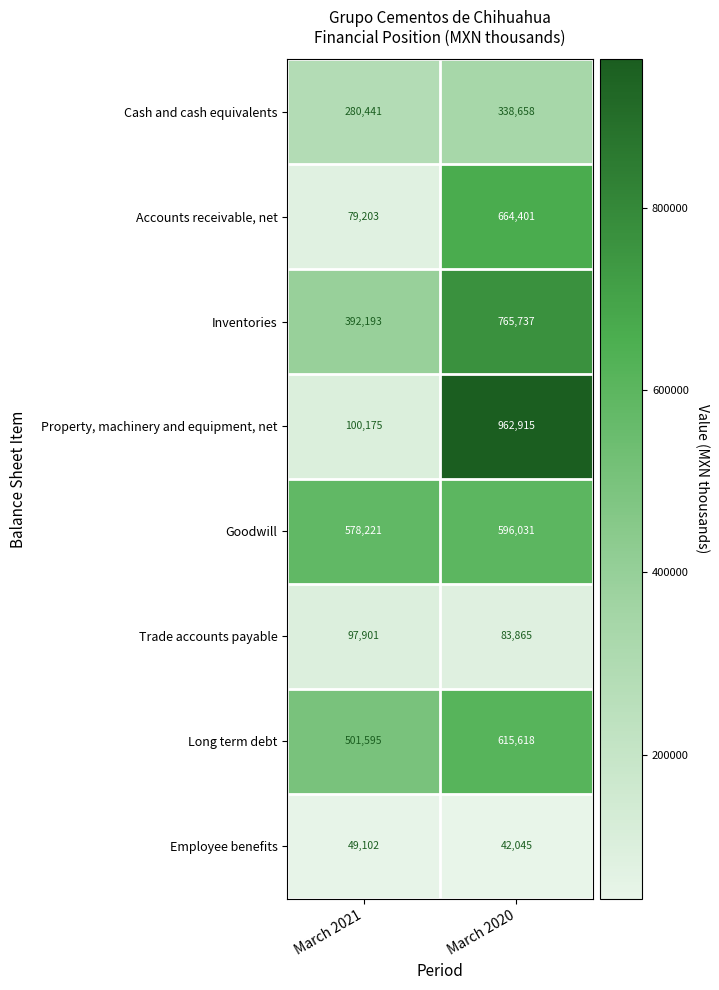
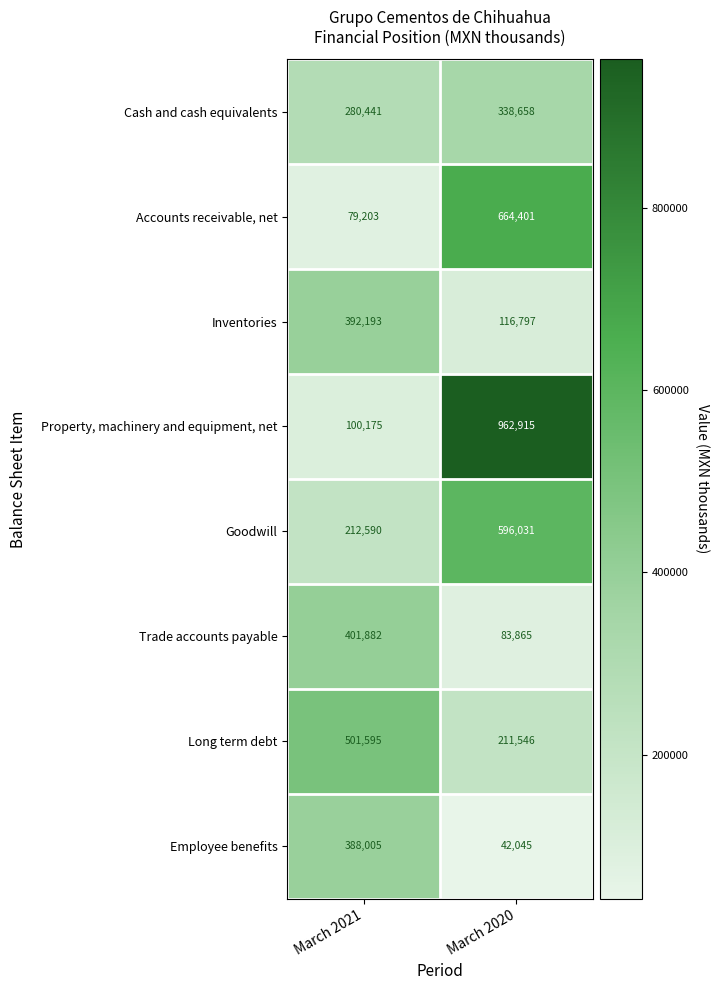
  {
    "Cash and cash equivalents": {
      "March 2021": "280,441",
      "March 2020": "338,658"
    },
    "Accounts receivable, net": {
      "March 2021": "79,203",
      "March 2020": "664,401"
    },
    "Inventories": {
      "March 2021": "392,193",
-     "March 2020": "765,737"
+     "March 2020": "116,797"
    },
    "Property, machinery and equipment, net": {
      "March 2021": "100,175",
      "March 2020": "962,915"
    },
    "Goodwill": {
-     "March 2021": "578,221",
+     "March 2021": "212,590",
      "March 2020": "596,031"
    },
    "Trade accounts payable": {
-     "March 2021": "97,901",
+     "March 2021": "401,882",
      "March 2020": "83,865"
    },
    "Long term debt": {
      "March 2021": "501,595",
-     "March 2020": "615,618"
+     "March 2020": "211,546"
    },
    "Employee benefits": {
-     "March 2021": "49,102",
+     "March 2021": "388,005",
      "March 2020": "42,045"
    }
  }
